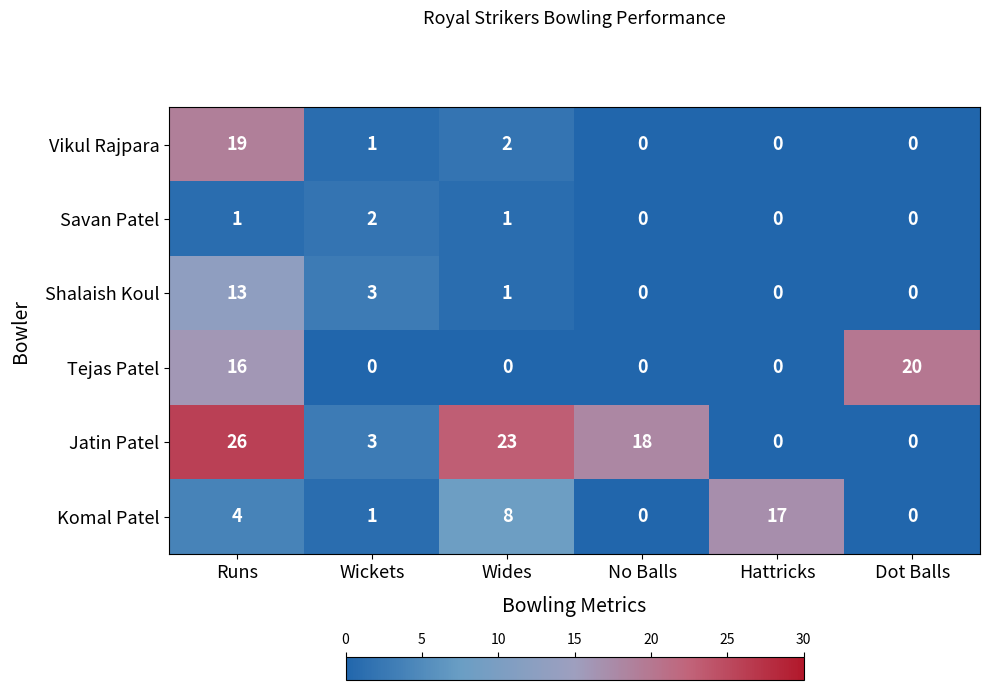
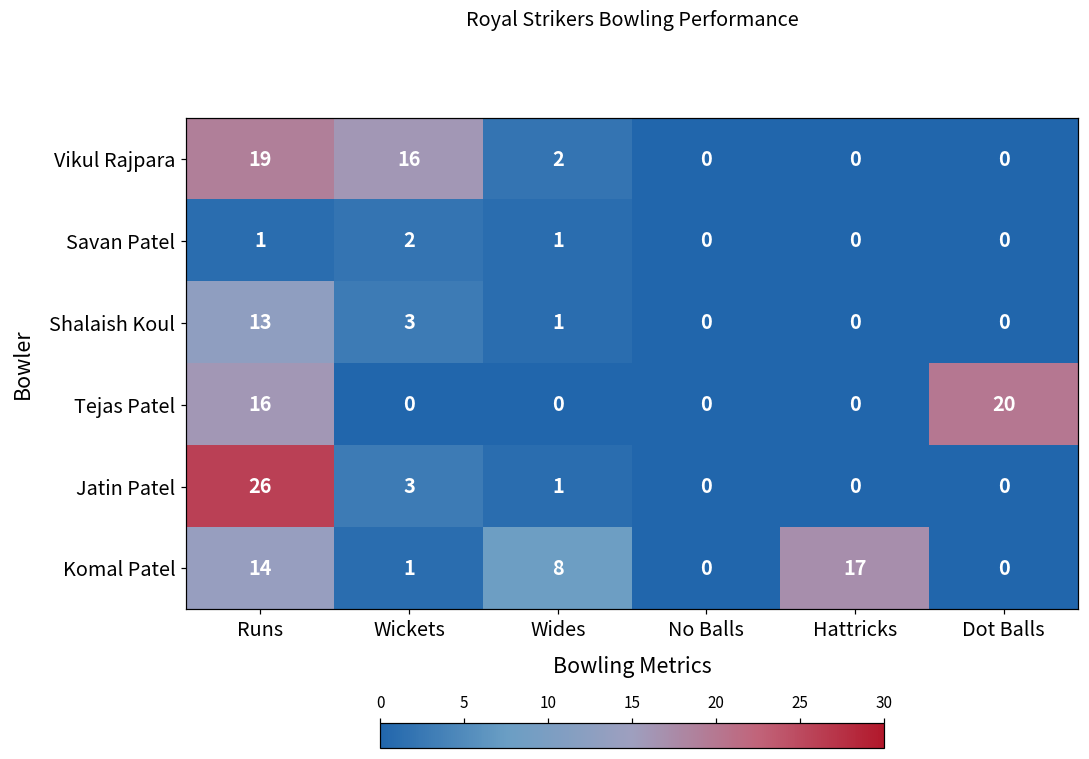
  {
    "Vikul Rajpara": {
      "Runs": 19,
-     "Wickets": 1,
+     "Wickets": 16,
      "Wides": 2,
      "No Balls": 0,
      "Hattricks": 0,
      "Dot Balls": 0
    },
    "Savan Patel": {
      "Runs": 1,
      "Wickets": 2,
      "Wides": 1,
      "No Balls": 0,
      "Hattricks": 0,
      "Dot Balls": 0
    },
    "Shalaish Koul": {
      "Runs": 13,
      "Wickets": 3,
      "Wides": 1,
      "No Balls": 0,
      "Hattricks": 0,
      "Dot Balls": 0
    },
    "Tejas Patel": {
      "Runs": 16,
      "Wickets": 0,
      "Wides": 0,
      "No Balls": 0,
      "Hattricks": 0,
      "Dot Balls": 20
    },
    "Jatin Patel": {
      "Runs": 26,
      "Wickets": 3,
-     "Wides": 23,
-     "No Balls": 18,
+     "Wides": 1,
+     "No Balls": 0,
      "Hattricks": 0,
      "Dot Balls": 0
    },
    "Komal Patel": {
-     "Runs": 4,
+     "Runs": 14,
      "Wickets": 1,
      "Wides": 8,
      "No Balls": 0,
      "Hattricks": 17,
      "Dot Balls": 0
    }
  }
